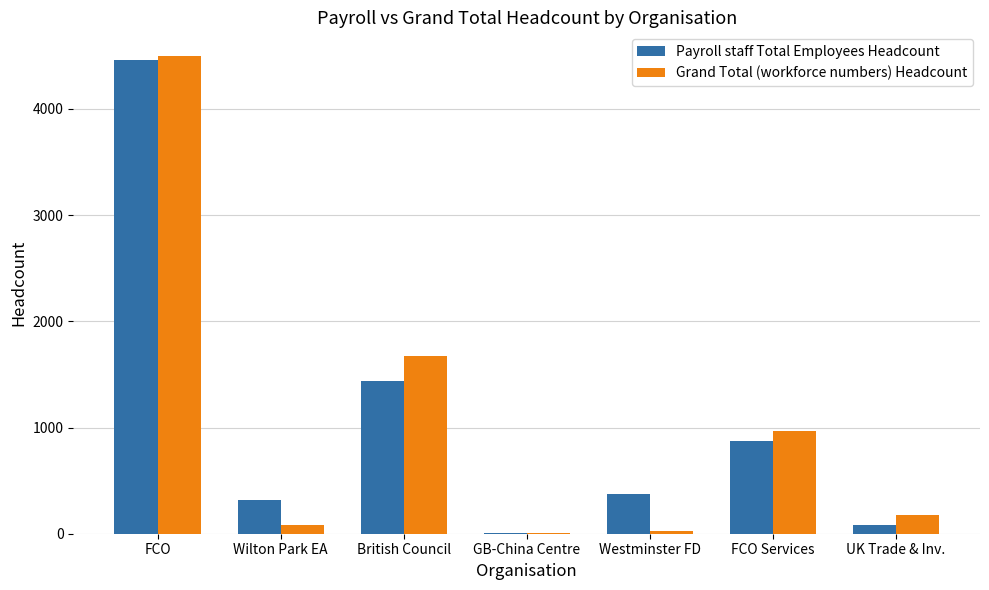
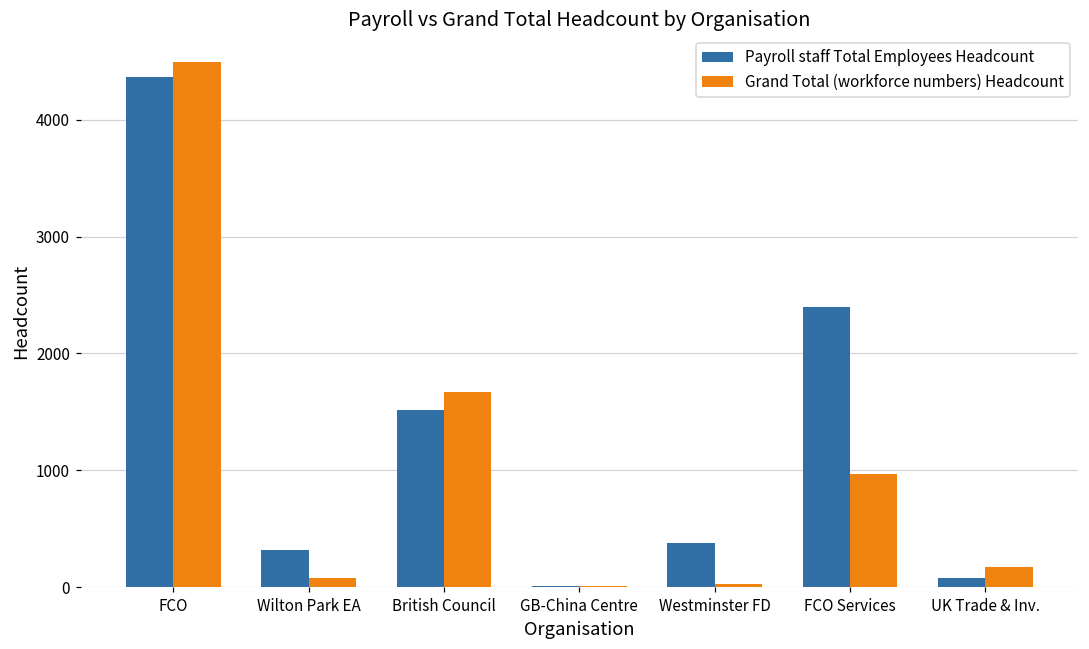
  {
    "Payroll staff Total Employees Headcount": {
-     "FCO": 4460,
+     "FCO": 4360,
      "Wilton Park EA": 320,
-     "British Council": 1430,
+     "British Council": 1520,
      "Westminster FD": 380,
-     "FCO Services": 870,
+     "FCO Services": 2390,
      "UK Trade & Inv.": 80
    },
    "Grand Total (workforce numbers) Headcount": {
      "FCO": 4500,
      "Wilton Park EA": 80,
      "British Council": 1670,
      "Westminster FD": 30,
      "FCO Services": 970,
      "UK Trade & Inv.": 170
    }
  }
